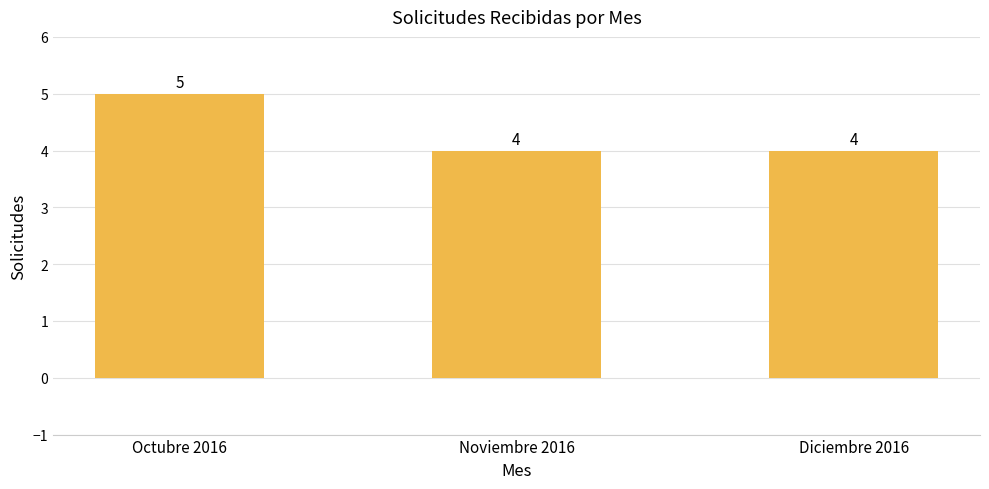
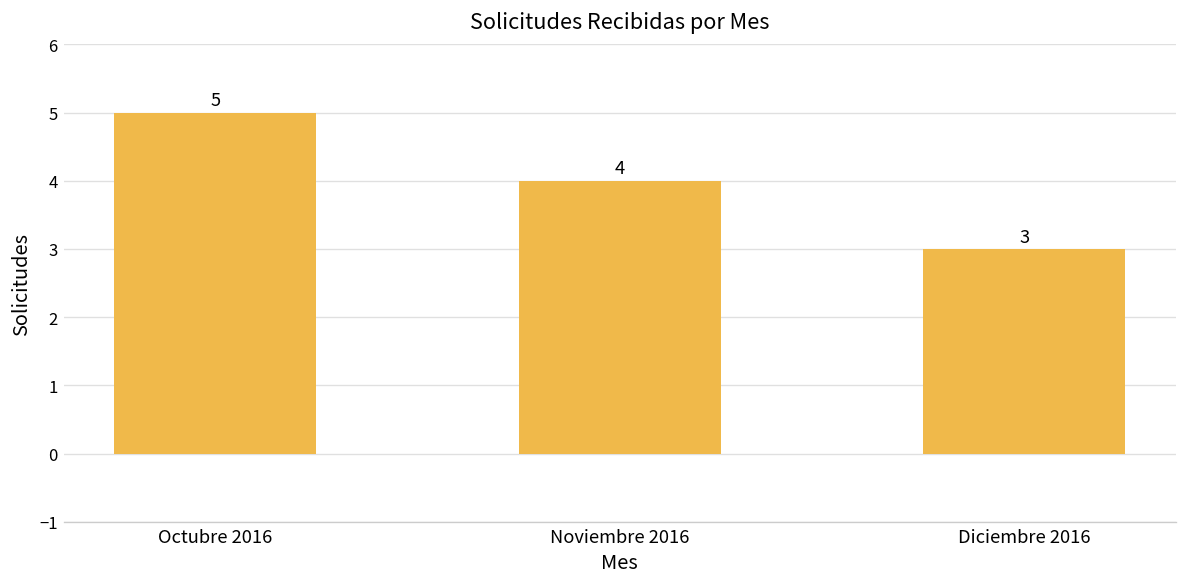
  {
    "Octubre 2016": 5,
    "Noviembre 2016": 4,
-   "Diciembre 2016": 4
+   "Diciembre 2016": 3
  }
